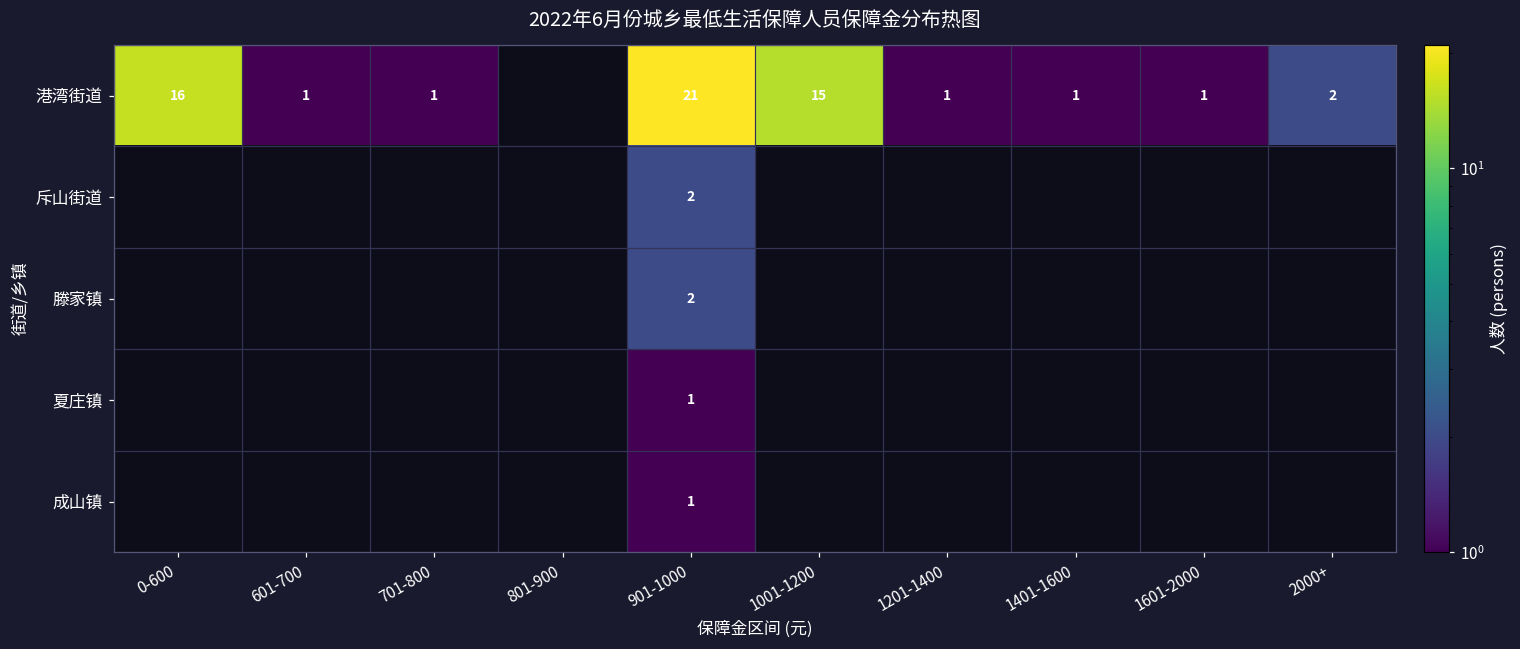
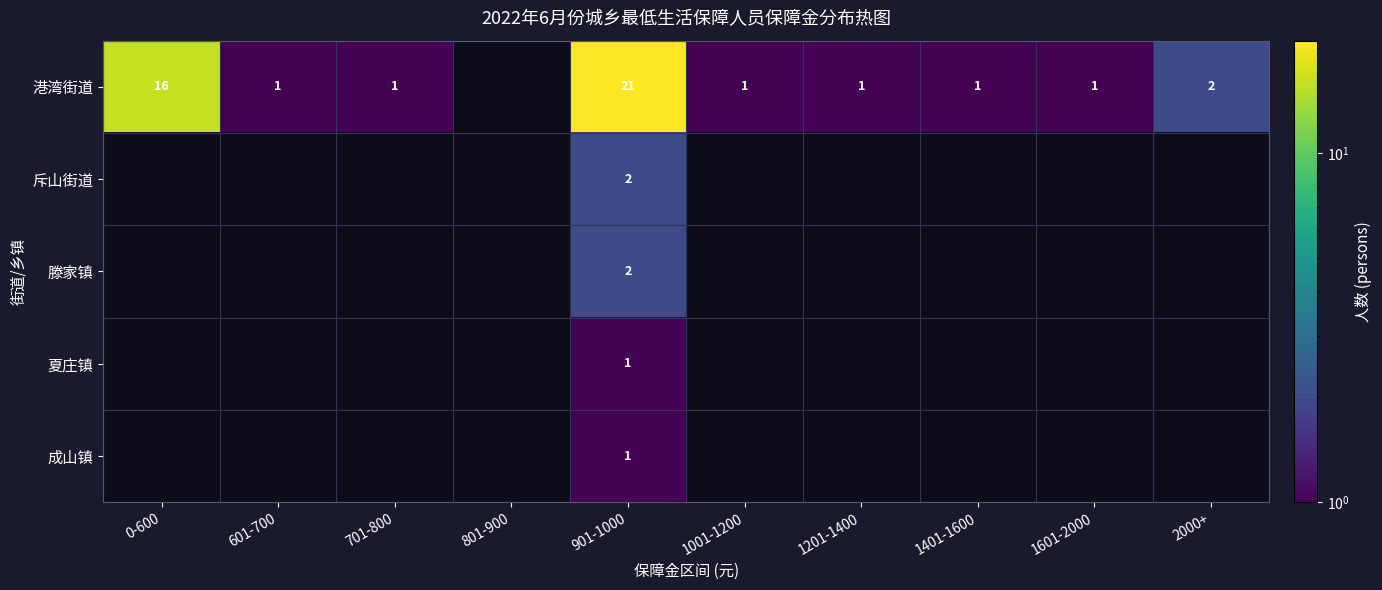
  {
    "港湾街道": {
      "0-600": 16,
      "601-700": 1,
      "701-800": 1,
      "901-1000": 21,
-     "1001-1200": 15,
+     "1001-1200": 1,
      "1201-1400": 1,
      "1401-1600": 1,
      "1601-2000": 1,
      "2000+": 2
    },
    "斥山街道": {
      "901-1000": 2
    },
    "滕家镇": {
      "901-1000": 2
    },
    "夏庄镇": {
      "901-1000": 1
    },
    "成山镇": {
      "901-1000": 1
    }
  }
